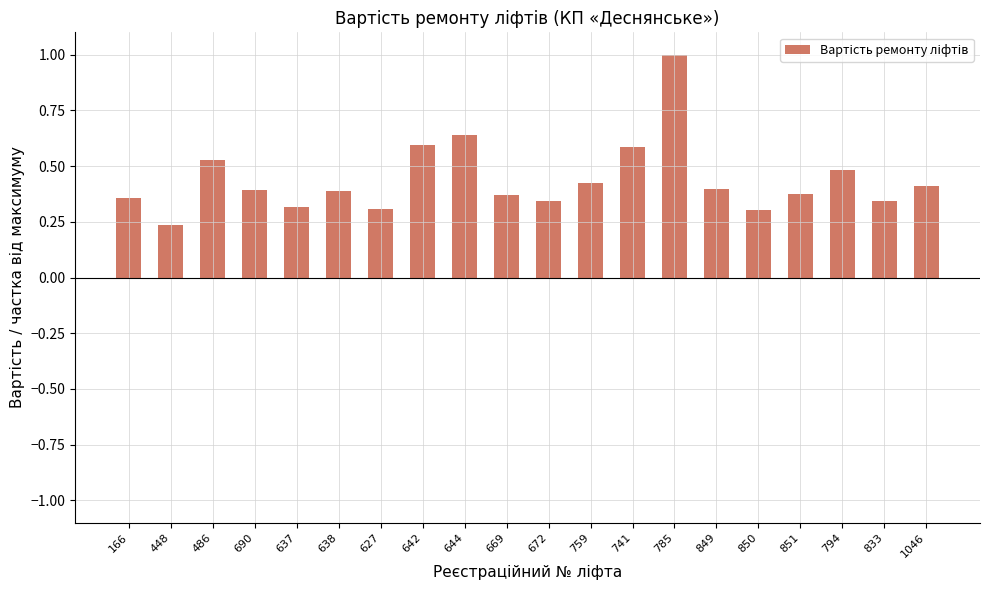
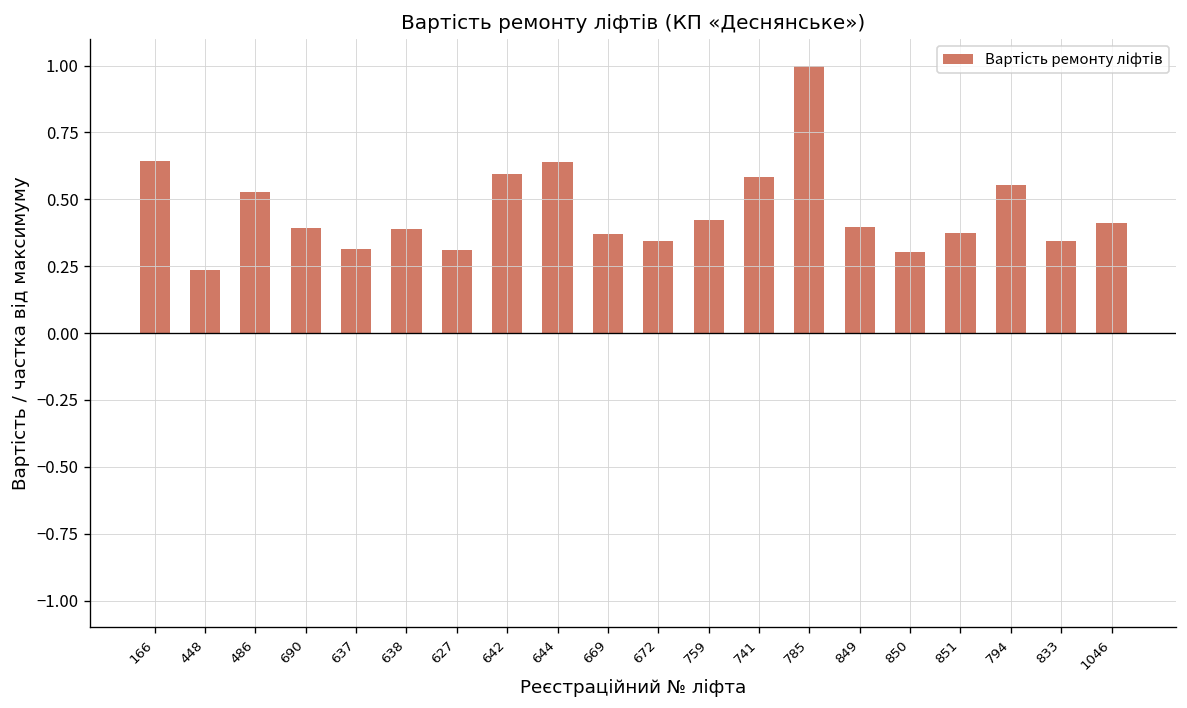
  {
-   "166": 0.36,
+   "166": 0.64,
    "448": 0.23,
    "486": 0.53,
    "690": 0.39,
    "637": 0.32,
    "638": 0.39,
    "627": 0.31,
    "642": 0.60,
    "644": 0.64,
    "669": 0.37,
    "672": 0.34,
    "759": 0.42,
    "741": 0.58,
    "785": 1.00,
    "849": 0.40,
    "850": 0.30,
    "851": 0.37,
-   "794": 0.48,
+   "794": 0.55,
    "833": 0.34,
    "1046": 0.41
  }
